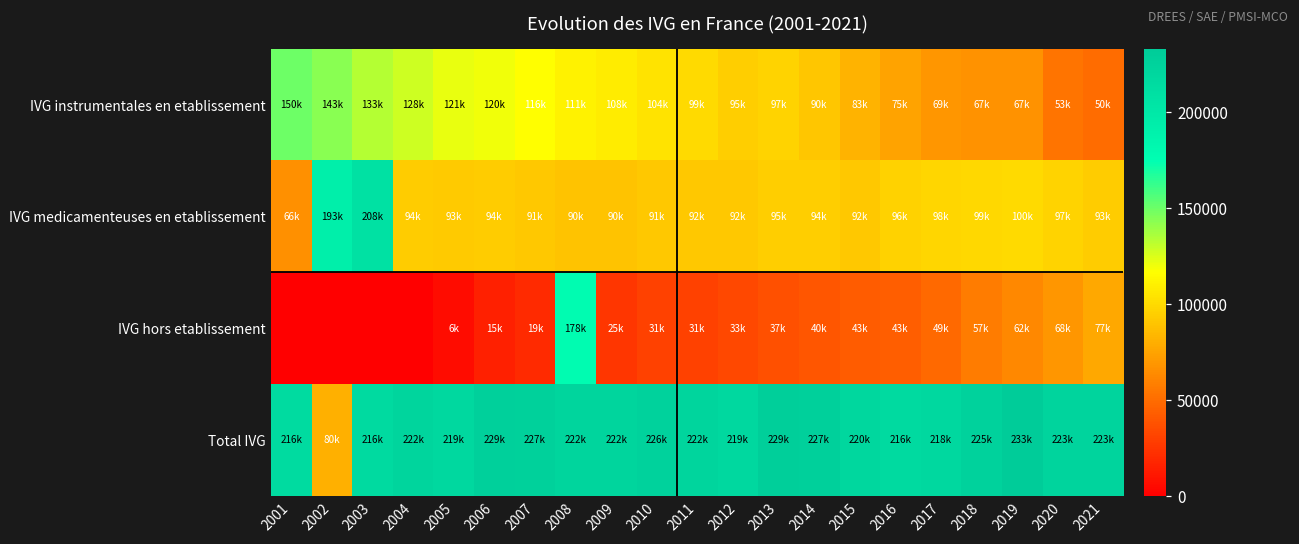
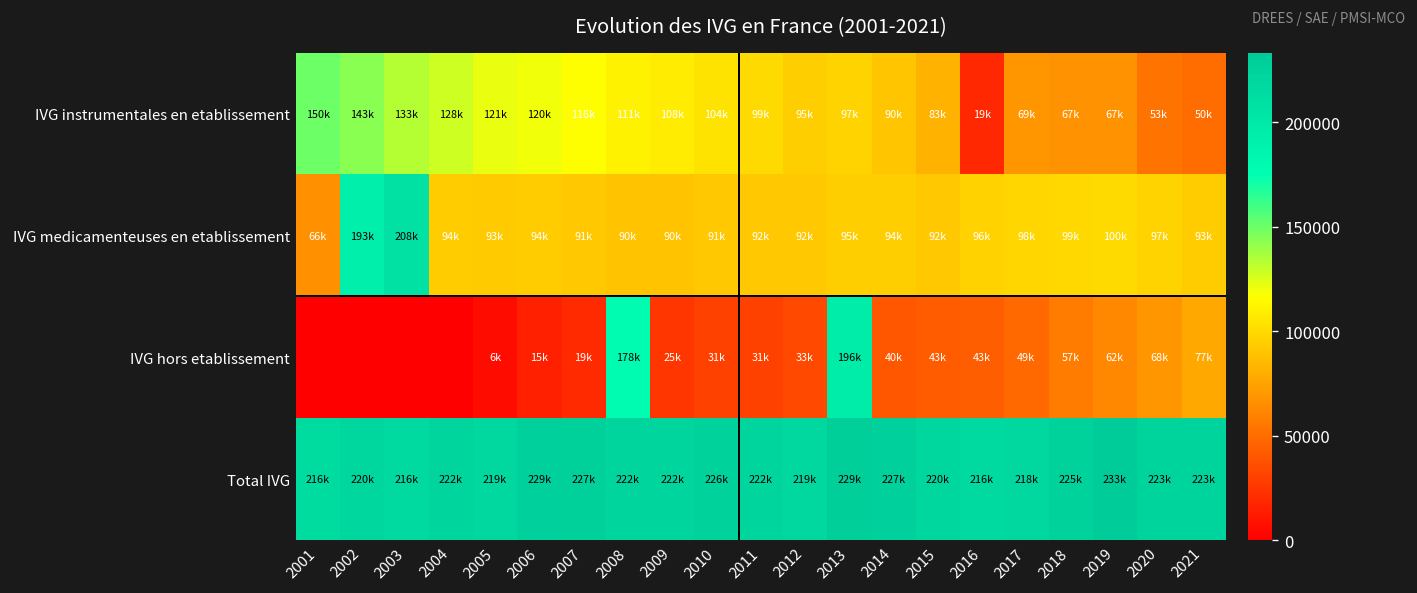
  {
    "IVG instrumentales en etablissement": {
      "2001": "150k",
      "2002": "143k",
      "2003": "133k",
      "2004": "128k",
      "2005": "121k",
      "2006": "120k",
      "2007": "116k",
      "2008": "111k",
      "2009": "108k",
      "2010": "104k",
      "2011": "99k",
      "2012": "95k",
      "2013": "97k",
      "2014": "90k",
      "2015": "83k",
-     "2016": "75k",
+     "2016": "19k",
      "2017": "69k",
      "2018": "67k",
      "2019": "67k",
      "2020": "53k",
      "2021": "50k"
    },
    "IVG medicamenteuses en etablissement": {
      "2001": "66k",
      "2002": "193k",
      "2003": "208k",
      "2004": "94k",
      "2005": "93k",
      "2006": "94k",
      "2007": "91k",
      "2008": "90k",
      "2009": "90k",
      "2010": "91k",
      "2011": "92k",
      "2012": "92k",
      "2013": "95k",
      "2014": "94k",
      "2015": "92k",
      "2016": "96k",
      "2017": "98k",
      "2018": "99k",
      "2019": "100k",
      "2020": "97k",
      "2021": "93k"
    },
    "IVG hors etablissement": {
      "2005": "6k",
      "2006": "15k",
      "2007": "19k",
      "2008": "178k",
      "2009": "25k",
      "2010": "31k",
      "2011": "31k",
      "2012": "33k",
-     "2013": "37k",
+     "2013": "196k",
      "2014": "40k",
      "2015": "43k",
      "2016": "43k",
      "2017": "49k",
      "2018": "57k",
      "2019": "62k",
      "2020": "68k",
      "2021": "77k"
    },
    "Total IVG": {
      "2001": "216k",
-     "2002": "80k",
+     "2002": "220k",
      "2003": "216k",
      "2004": "222k",
      "2005": "219k",
      "2006": "229k",
      "2007": "227k",
      "2008": "222k",
      "2009": "222k",
      "2010": "226k",
      "2011": "222k",
      "2012": "219k",
      "2013": "229k",
      "2014": "227k",
      "2015": "220k",
      "2016": "216k",
      "2017": "218k",
      "2018": "225k",
      "2019": "233k",
      "2020": "223k",
      "2021": "223k"
    }
  }
